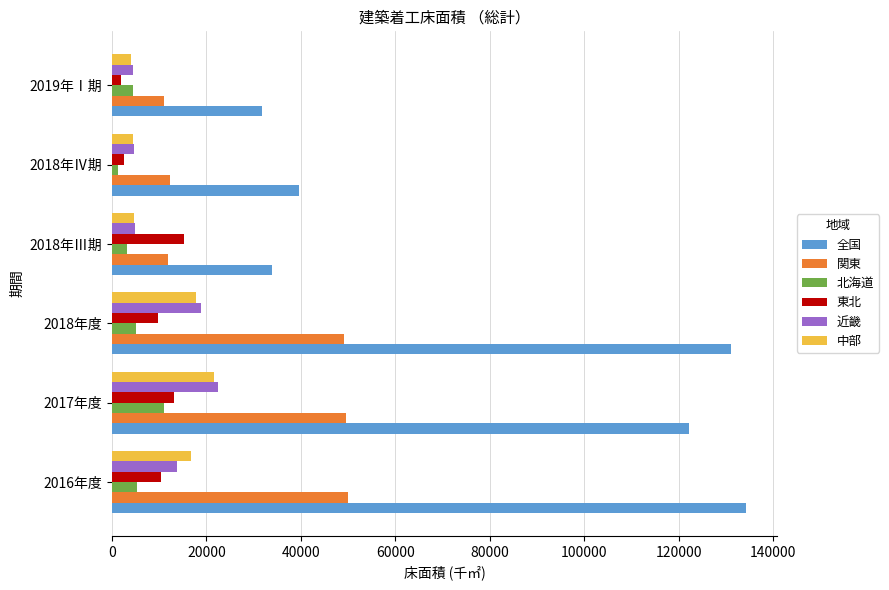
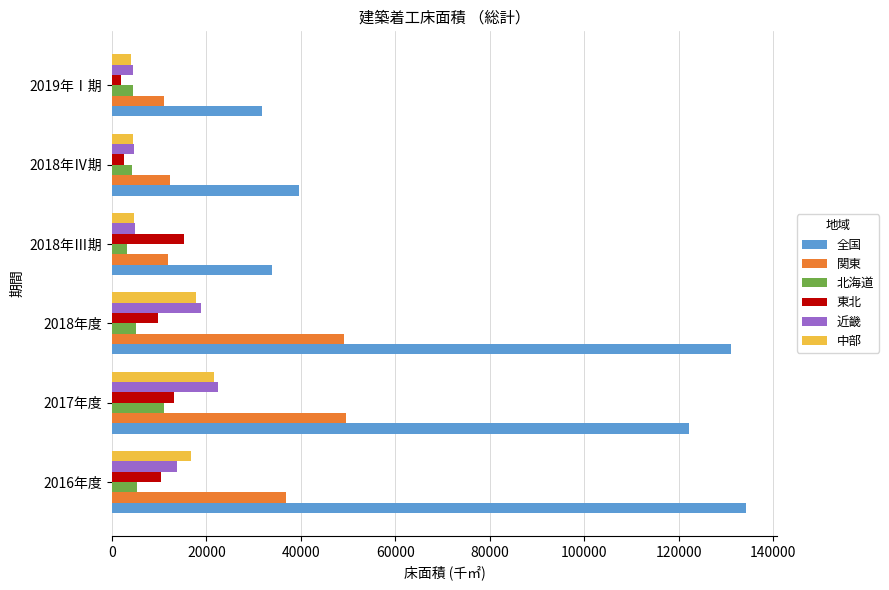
  {
    "全国": {
      "2019年Ⅰ期": 32000,
      "2018年Ⅳ期": 40000,
      "2018年Ⅲ期": 34000,
      "2018年度": 131000,
      "2017年度": 122000,
      "2016年度": 134000
    },
    "関東": {
      "2019年Ⅰ期": 11000,
      "2018年Ⅳ期": 12000,
      "2018年Ⅲ期": 12000,
      "2018年度": 49000,
      "2017年度": 50000,
-     "2016年度": 50000
+     "2016年度": 37000
    },
    "北海道": {
      "2019年Ⅰ期": 4000,
-     "2018年Ⅳ期": 1000,
+     "2018年Ⅳ期": 4000,
      "2018年Ⅲ期": 3000,
      "2018年度": 5000,
      "2017年度": 11000,
      "2016年度": 5000
    },
    "東北": {
      "2019年Ⅰ期": 2000,
      "2018年Ⅳ期": 2000,
      "2018年Ⅲ期": 15000,
      "2018年度": 10000,
      "2017年度": 13000,
      "2016年度": 10000
    },
    "近畿": {
      "2019年Ⅰ期": 4000,
      "2018年Ⅳ期": 5000,
      "2018年Ⅲ期": 5000,
      "2018年度": 19000,
      "2017年度": 23000,
      "2016年度": 14000
    },
    "中部": {
      "2019年Ⅰ期": 4000,
      "2018年Ⅳ期": 4000,
      "2018年Ⅲ期": 5000,
      "2018年度": 18000,
      "2017年度": 22000,
      "2016年度": 17000
    }
  }
